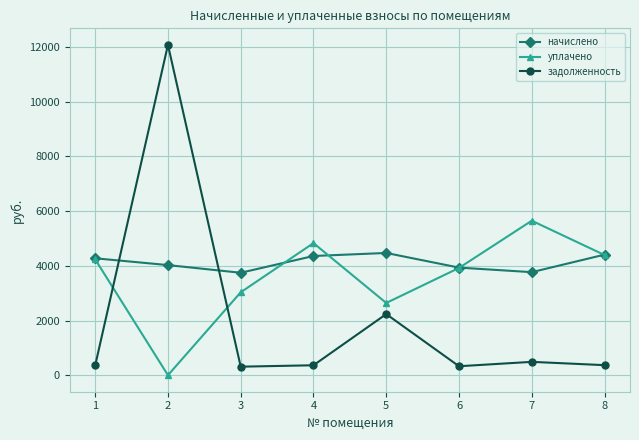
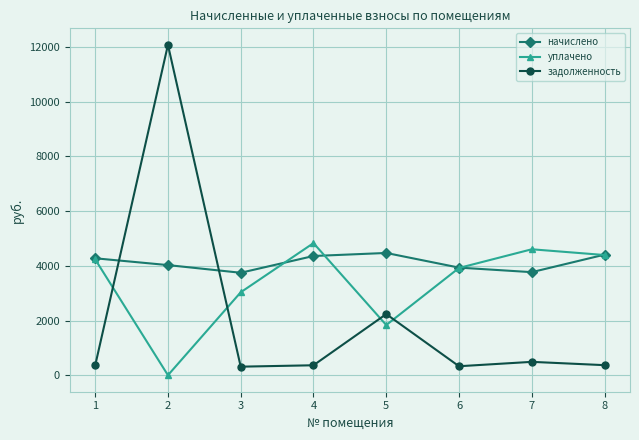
  {
    "уплачено": {
      "2": 0,
      "3": 3000,
      "4": 4800,
-     "5": 2600,
-     "7": 5600
+     "5": 1800,
+     "7": 4600
    }
  }
